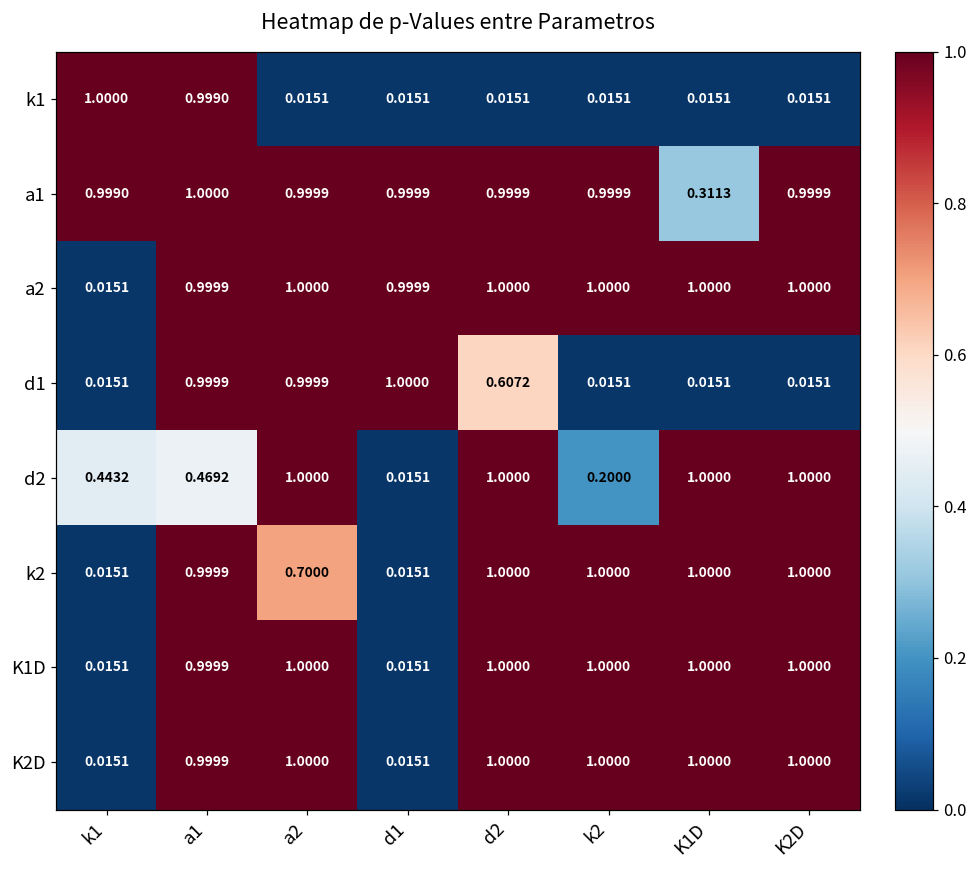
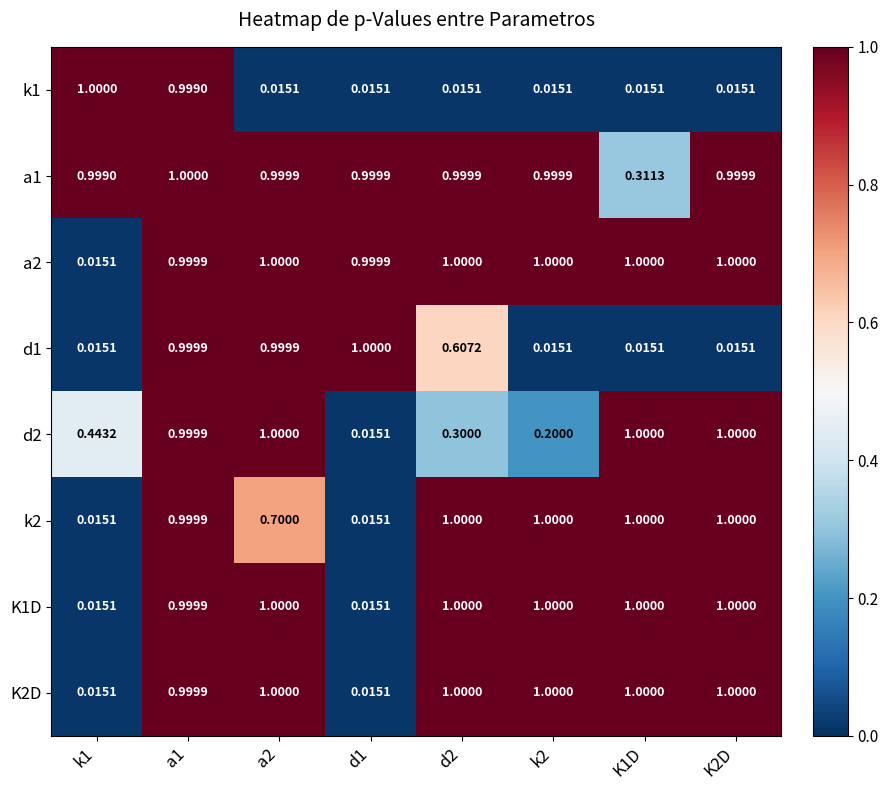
  {
    "k1": {
      "k1": 1.0000,
      "a1": 0.9990,
      "a2": 0.0151,
      "d1": 0.0151,
      "d2": 0.0151,
      "k2": 0.0151,
      "K1D": 0.0151,
      "K2D": 0.0151
    },
    "a1": {
      "k1": 0.9990,
      "a1": 1.0000,
      "a2": 0.9999,
      "d1": 0.9999,
      "d2": 0.9999,
      "k2": 0.9999,
      "K1D": 0.3113,
      "K2D": 0.9999
    },
    "a2": {
      "k1": 0.0151,
      "a1": 0.9999,
      "a2": 1.0000,
      "d1": 0.9999,
      "d2": 1.0000,
      "k2": 1.0000,
      "K1D": 1.0000,
      "K2D": 1.0000
    },
    "d1": {
      "k1": 0.0151,
      "a1": 0.9999,
      "a2": 0.9999,
      "d1": 1.0000,
      "d2": 0.6072,
      "k2": 0.0151,
      "K1D": 0.0151,
      "K2D": 0.0151
    },
    "d2": {
      "k1": 0.4432,
-     "a1": 0.4692,
+     "a1": 0.9999,
      "a2": 1.0000,
      "d1": 0.0151,
-     "d2": 1.0000,
+     "d2": 0.3000,
      "k2": 0.2000,
      "K1D": 1.0000,
      "K2D": 1.0000
    },
    "k2": {
      "k1": 0.0151,
      "a1": 0.9999,
      "a2": 0.7000,
      "d1": 0.0151,
      "d2": 1.0000,
      "k2": 1.0000,
      "K1D": 1.0000,
      "K2D": 1.0000
    },
    "K1D": {
      "k1": 0.0151,
      "a1": 0.9999,
      "a2": 1.0000,
      "d1": 0.0151,
      "d2": 1.0000,
      "k2": 1.0000,
      "K1D": 1.0000,
      "K2D": 1.0000
    },
    "K2D": {
      "k1": 0.0151,
      "a1": 0.9999,
      "a2": 1.0000,
      "d1": 0.0151,
      "d2": 1.0000,
      "k2": 1.0000,
      "K1D": 1.0000,
      "K2D": 1.0000
    }
  }
